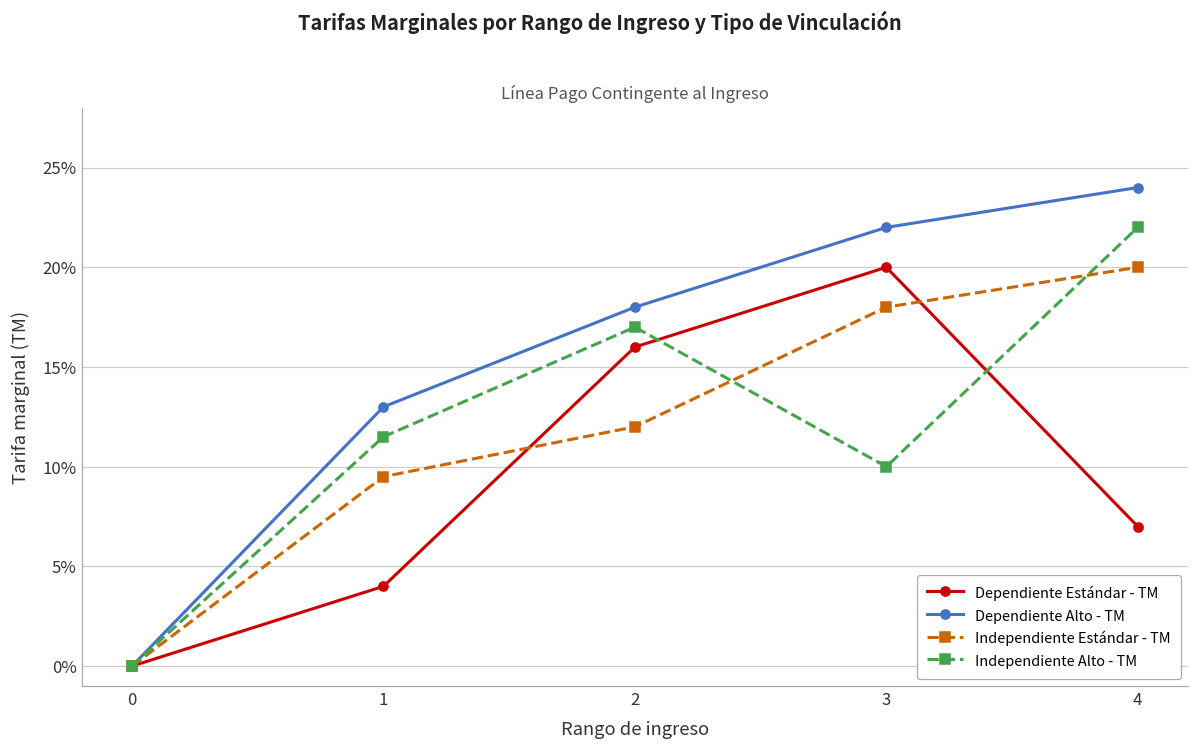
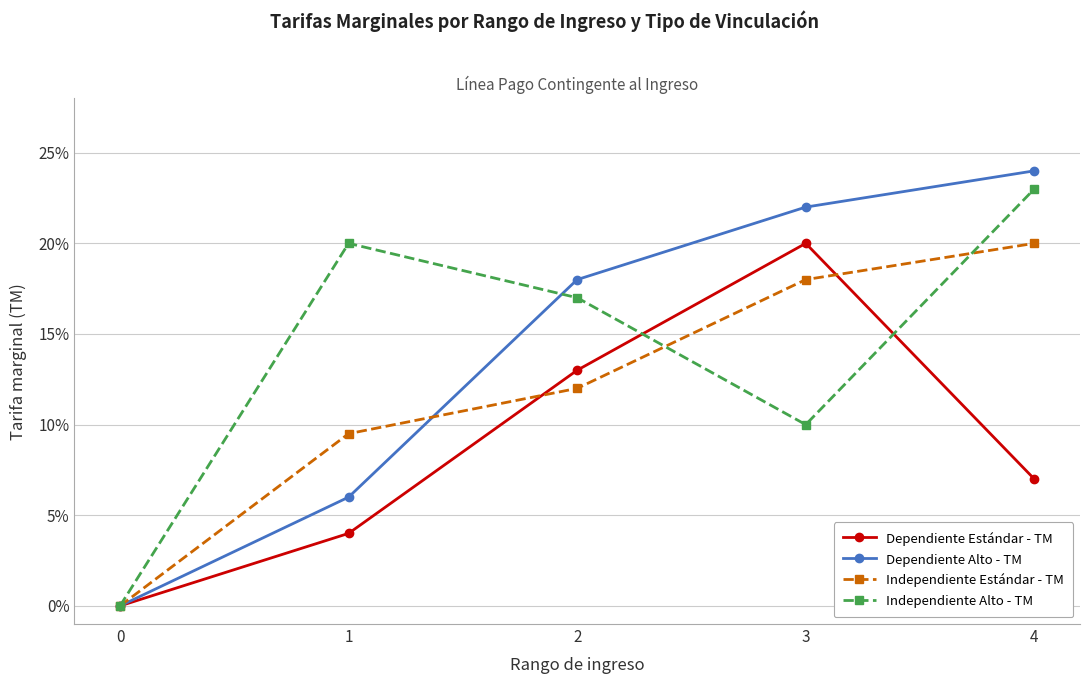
  {
    "Dependiente Estándar - TM": {
      "1": "4.0%",
-     "2": "16.0%",
+     "2": "13.0%",
      "3": "20.0%",
      "4": "7.0%"
    },
    "Dependiente Alto - TM": {
-     "1": "13.0%",
+     "1": "6.0%",
      "2": "18.0%",
      "3": "22.0%",
      "4": "24.0%"
    },
    "Independiente Estándar - TM": {
      "1": "9.5%",
      "2": "12.0%",
      "3": "18.0%",
      "4": "20.0%"
    },
    "Independiente Alto - TM": {
-     "1": "11.5%",
+     "1": "20.0%",
      "2": "17.0%",
      "3": "10.0%",
-     "4": "22.0%"
+     "4": "23.0%"
    }
  }
